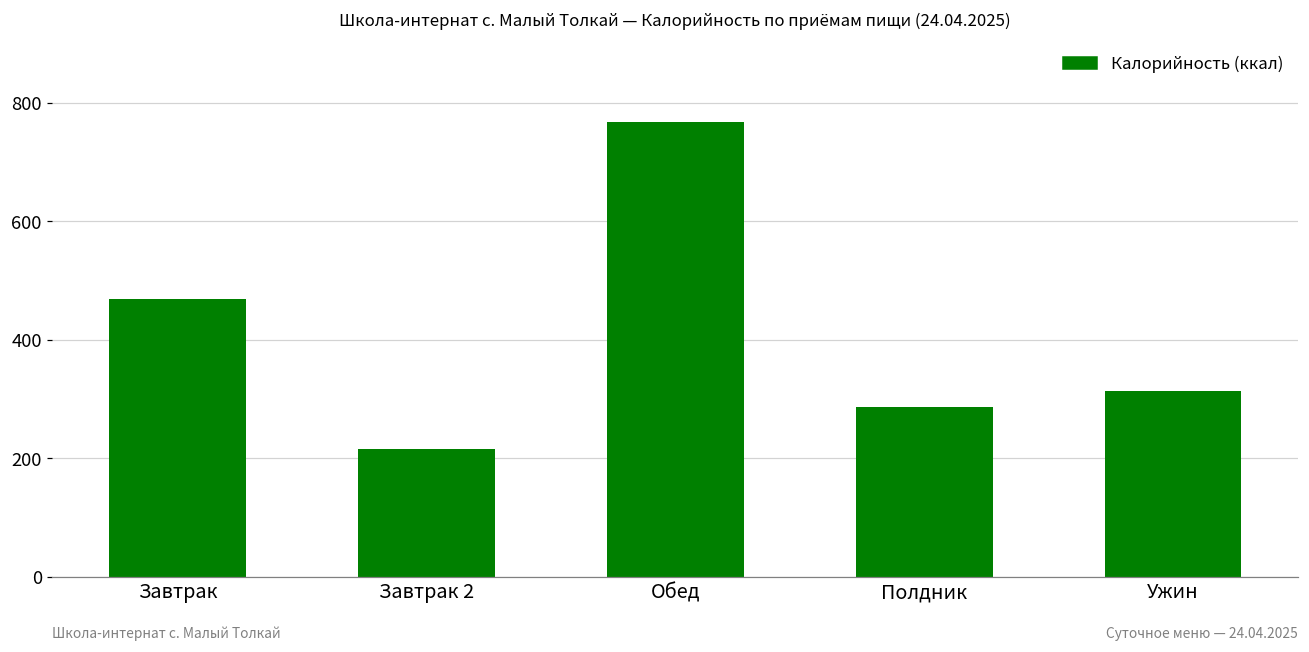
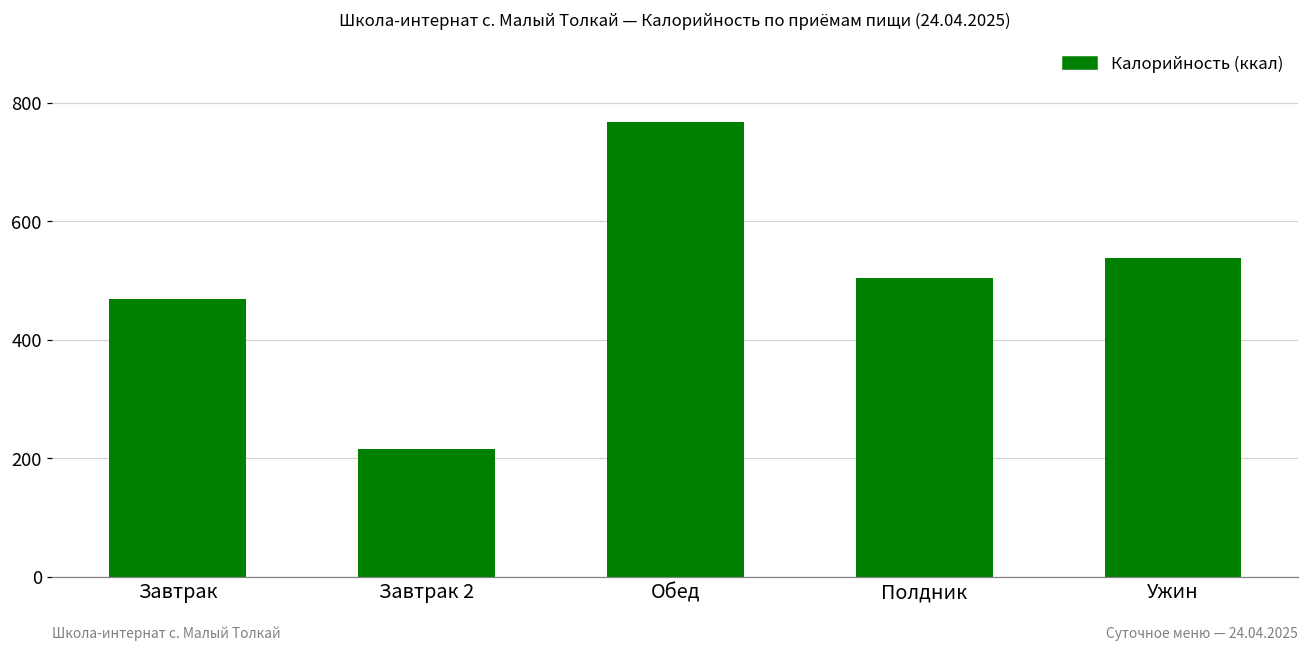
  {
    "Завтрак": 470,
    "Завтрак 2": 220,
    "Обед": 770,
-   "Полдник": 290,
-   "Ужин": 310
+   "Полдник": 500,
+   "Ужин": 540
  }
